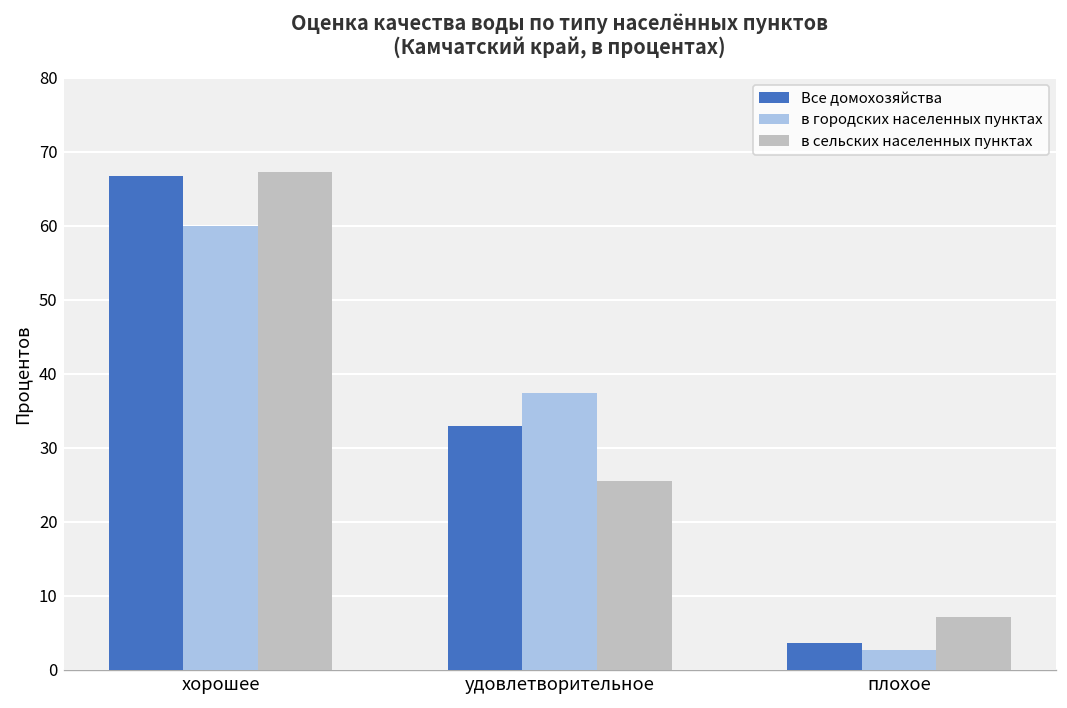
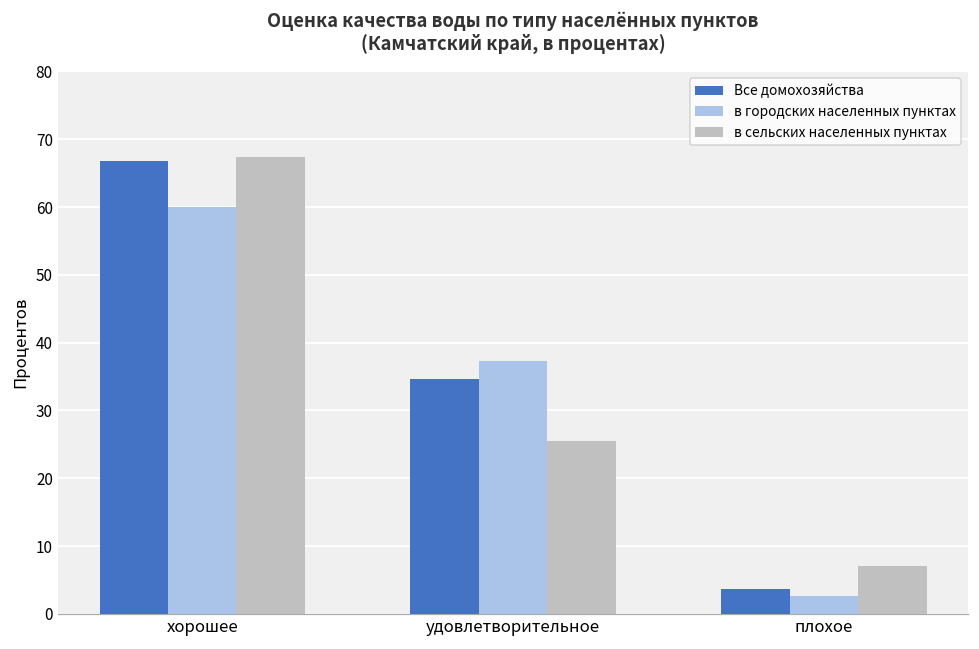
  {
    "Все домохозяйства": {
      "хорошее": 67,
-     "удовлетворительное": 33,
+     "удовлетворительное": 35,
      "плохое": 4
    }
  }
